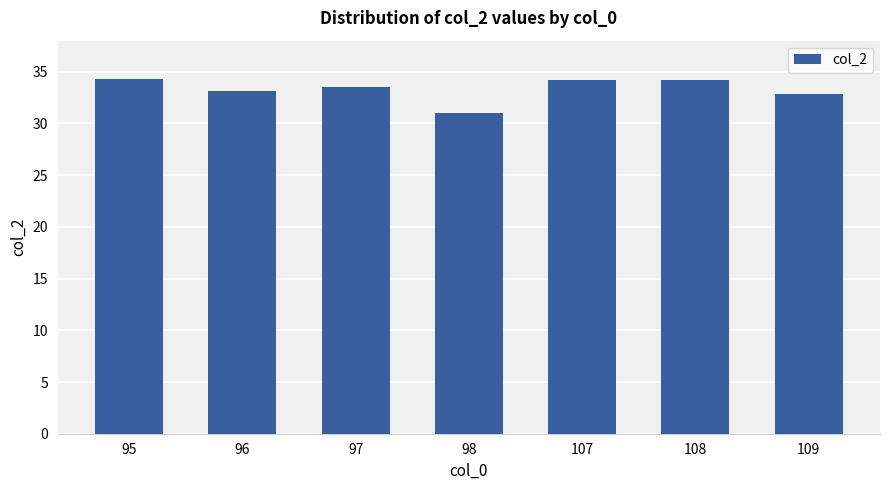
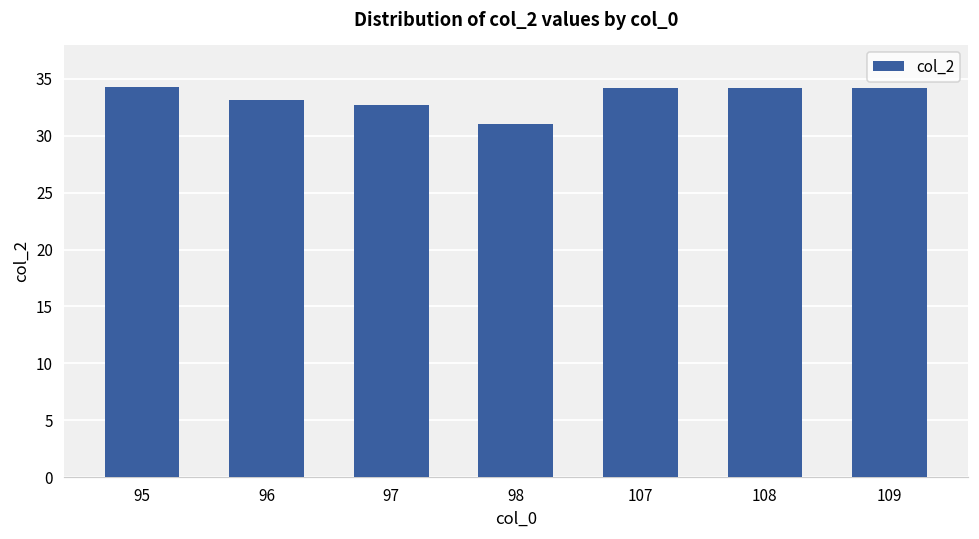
  {
    "95": 34.3,
    "96": 33.1,
-   "97": 33.5,
+   "97": 32.7,
    "98": 31.0,
    "107": 34.2,
    "108": 34.2,
-   "109": 32.9
+   "109": 34.2
  }
